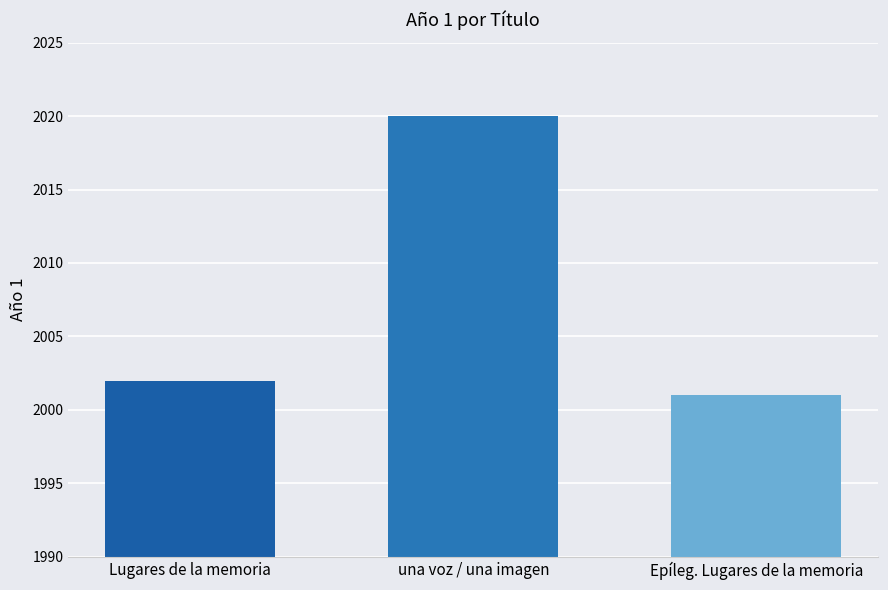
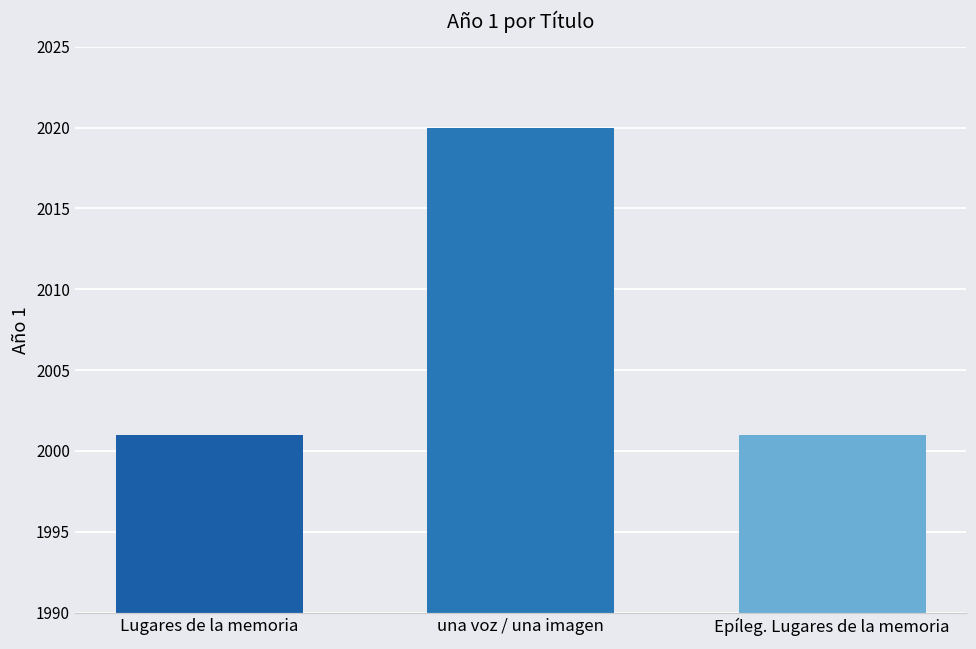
  {
-   "Lugares de la memoria": 2002,
+   "Lugares de la memoria": 2001,
    "una voz / una imagen": 2020,
    "Epíleg. Lugares de la memoria": 2001
  }
